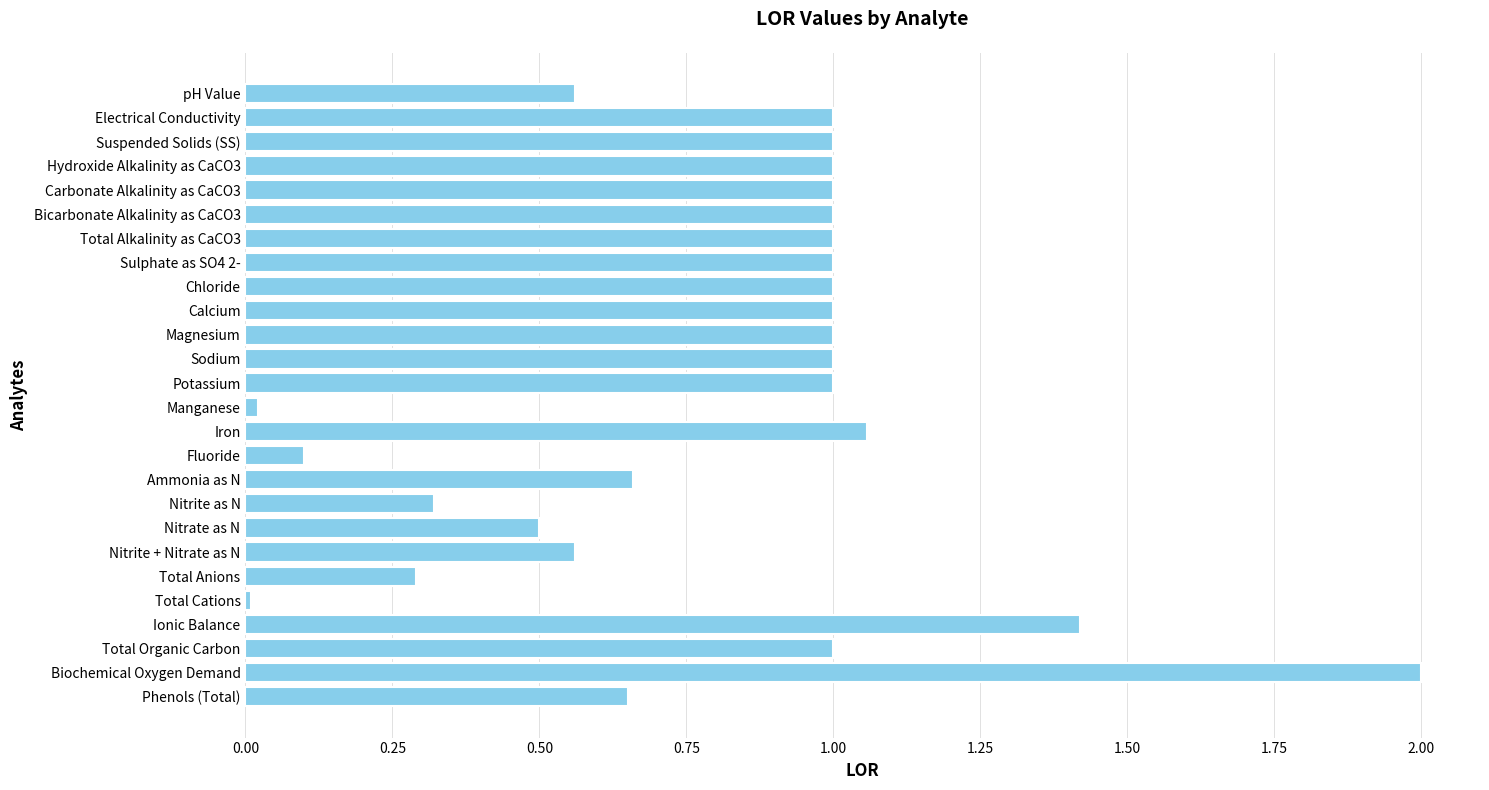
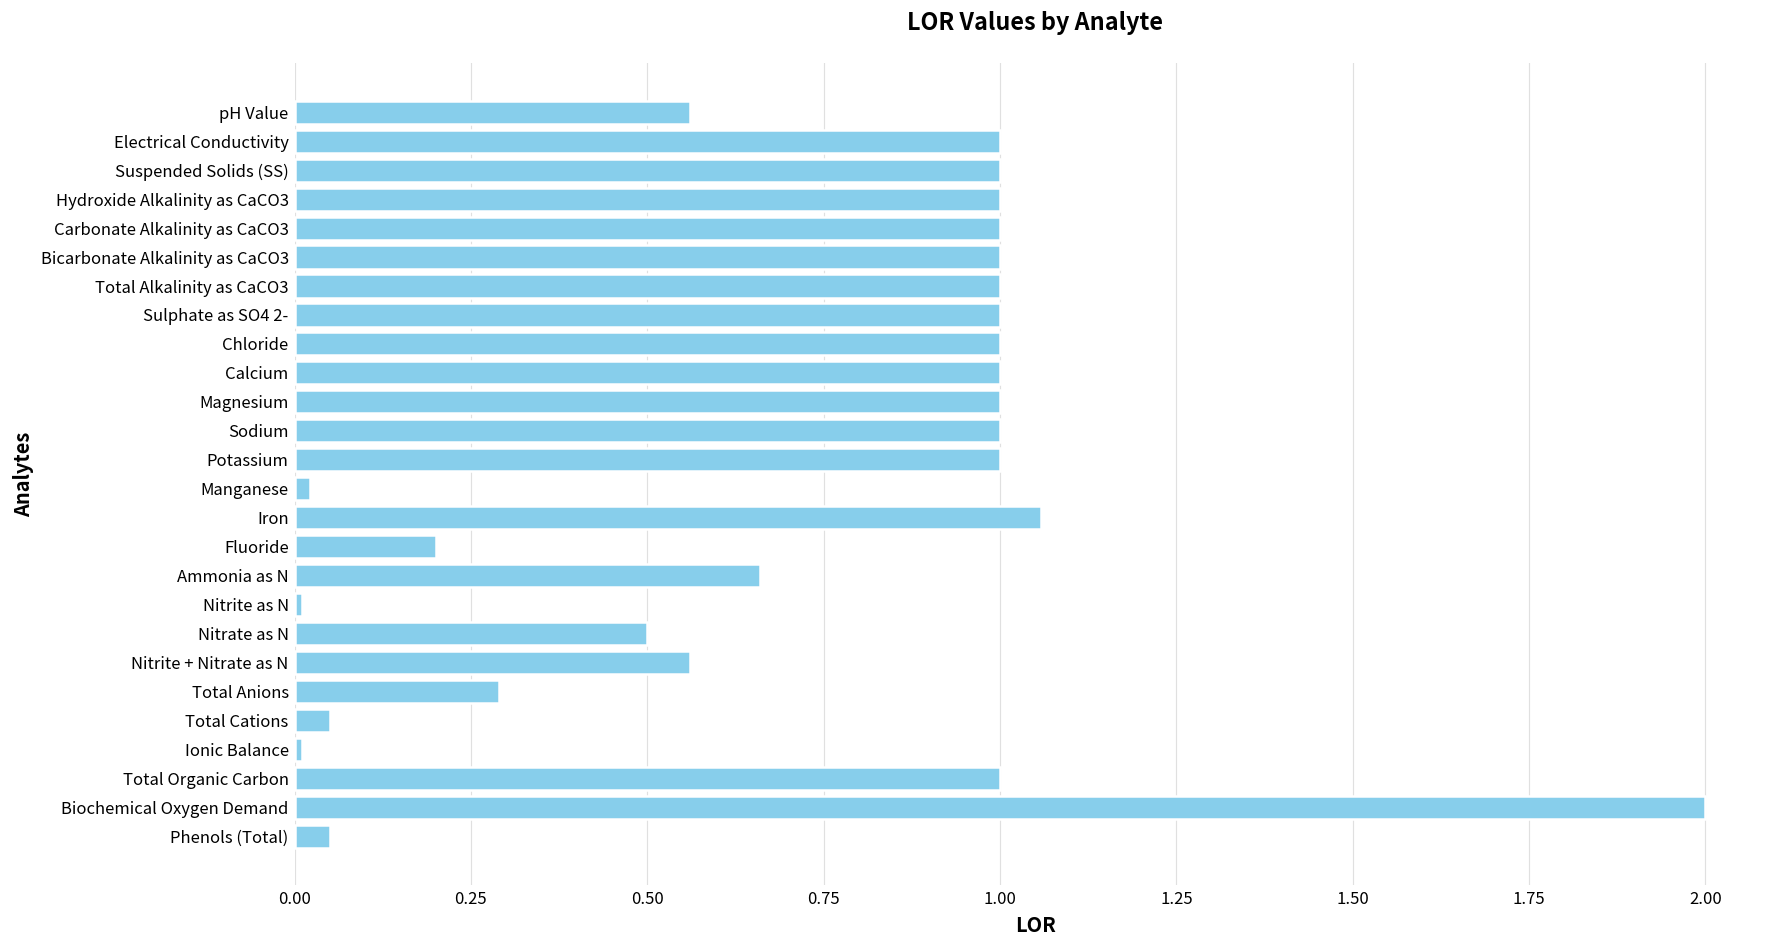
  {
    "pH Value": 0.56,
    "Electrical Conductivity": 1.00,
    "Suspended Solids (SS)": 1.00,
    "Hydroxide Alkalinity as CaCO3": 1.00,
    "Carbonate Alkalinity as CaCO3": 1.00,
    "Bicarbonate Alkalinity as CaCO3": 1.00,
    "Total Alkalinity as CaCO3": 1.00,
    "Sulphate as SO4 2-": 1.00,
    "Chloride": 1.00,
    "Calcium": 1.00,
    "Magnesium": 1.00,
    "Sodium": 1.00,
    "Potassium": 1.00,
    "Manganese": 0.02,
    "Iron": 1.06,
-   "Fluoride": 0.1,
+   "Fluoride": 0.2,
    "Ammonia as N": 0.66,
-   "Nitrite as N": 0.32,
+   "Nitrite as N": 0.01,
    "Nitrate as N": 0.50,
    "Nitrite + Nitrate as N": 0.56,
    "Total Anions": 0.29,
-   "Total Cations": 0.01,
-   "Ionic Balance": 1.42,
+   "Total Cations": 0.05,
+   "Ionic Balance": 0.01,
    "Total Organic Carbon": 1.00,
    "Biochemical Oxygen Demand": 2.00,
-   "Phenols (Total)": 0.65
+   "Phenols (Total)": 0.05
  }
